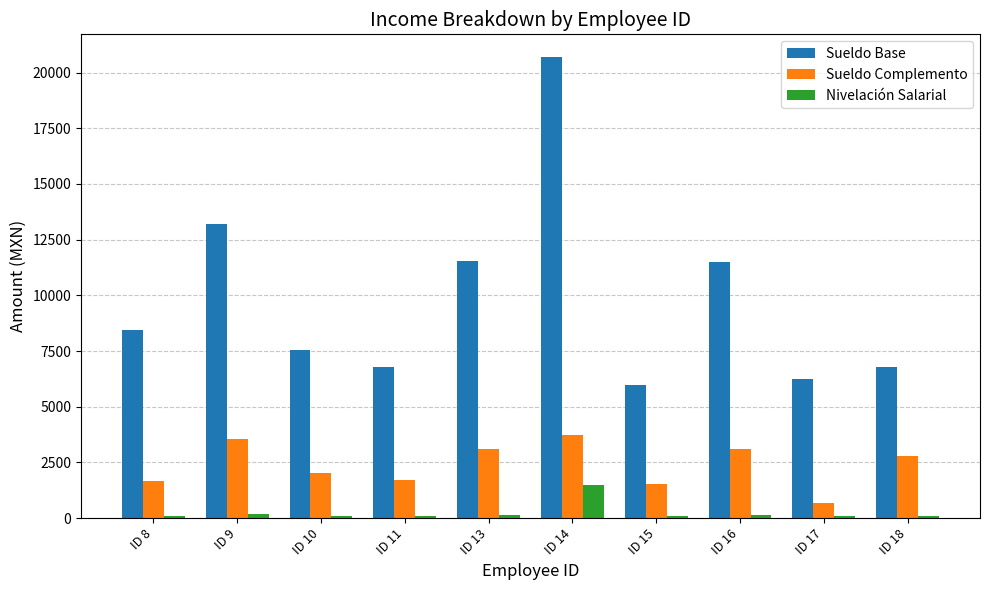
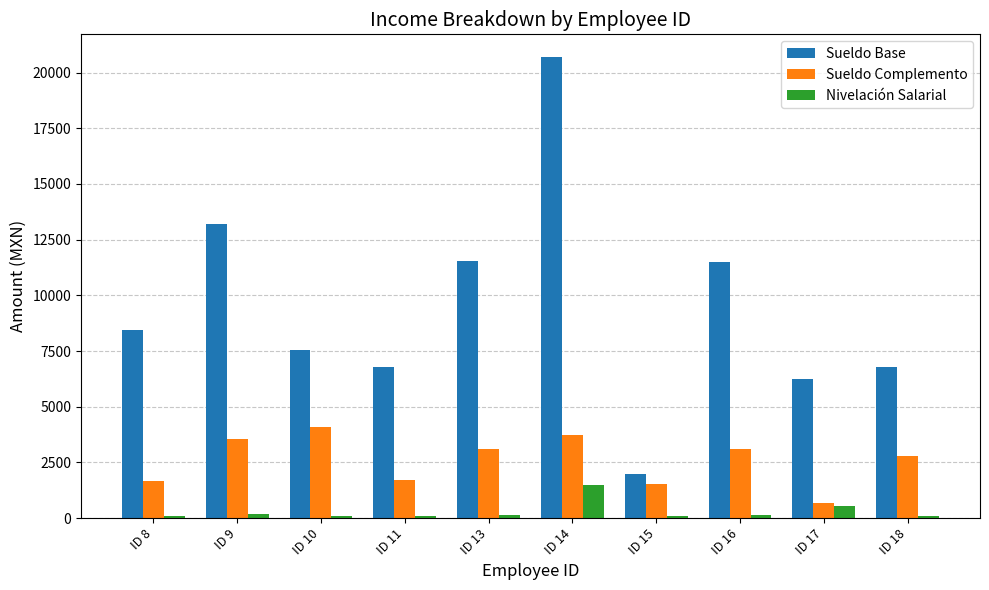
  {
    "Sueldo Base": {
      "ID 8": 8400,
      "ID 9": 13200,
      "ID 10": 7600,
      "ID 11": 6800,
      "ID 13": 11500,
      "ID 14": 20700,
-     "ID 15": 6000,
+     "ID 15": 2000,
      "ID 16": 11500,
      "ID 17": 6200,
      "ID 18": 6800
    },
    "Sueldo Complemento": {
      "ID 8": 1600,
      "ID 9": 3600,
-     "ID 10": 2000,
+     "ID 10": 4100,
      "ID 11": 1700,
      "ID 13": 3100,
      "ID 14": 3700,
      "ID 15": 1500,
      "ID 16": 3100,
      "ID 17": 700,
      "ID 18": 2800
    },
    "Nivelación Salarial": {
      "ID 9": 200,
      "ID 13": 100,
      "ID 14": 1500,
      "ID 16": 100,
-     "ID 17": 100
+     "ID 17": 600
    }
  }
